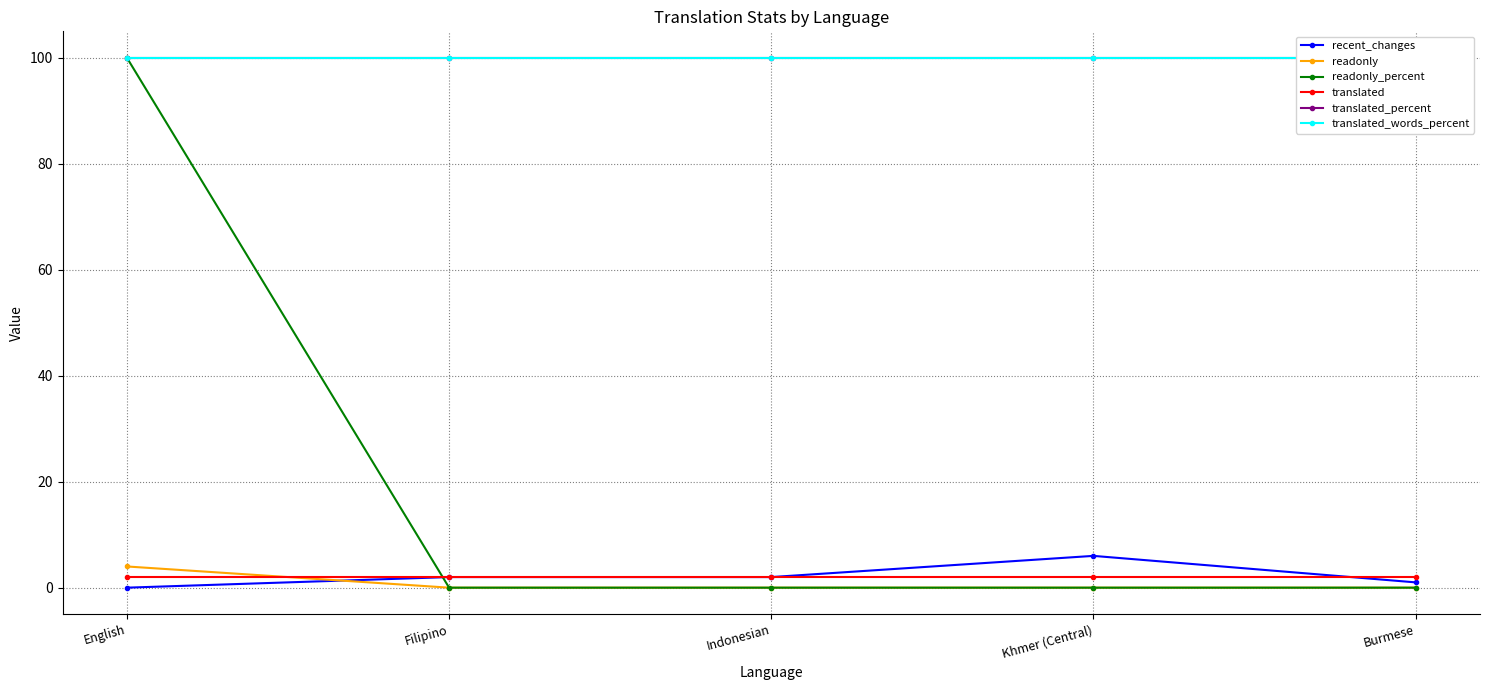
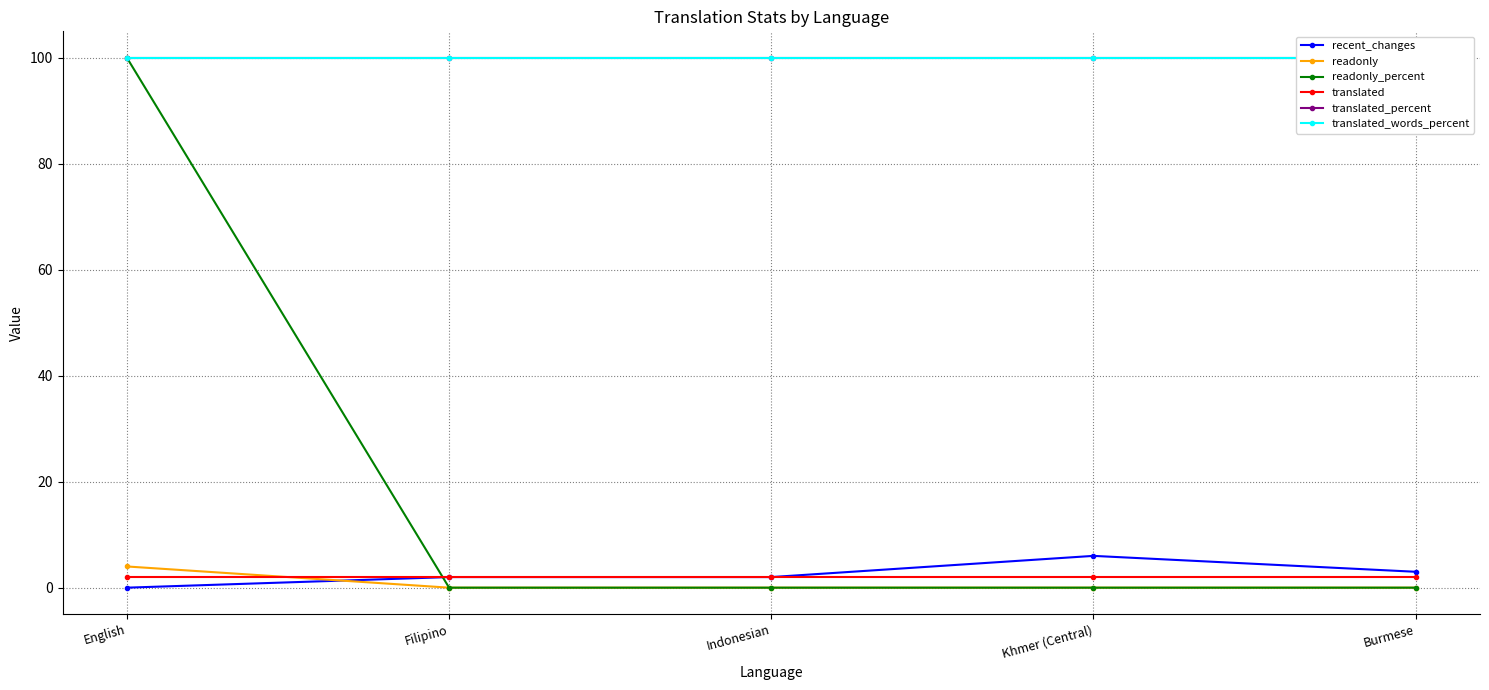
  {
    "recent_changes": {
      "English": 0,
      "Khmer (Central)": 6,
-     "Burmese": 1
+     "Burmese": 3
    },
    "readonly": {
      "English": 4
    },
    "translated": {
      "English": 2,
      "Khmer (Central)": 2,
      "Burmese": 2
    },
    "translated_words_percent": {
      "Filipino": 100,
      "Indonesian": 100,
      "Khmer (Central)": 100
    }
  }
